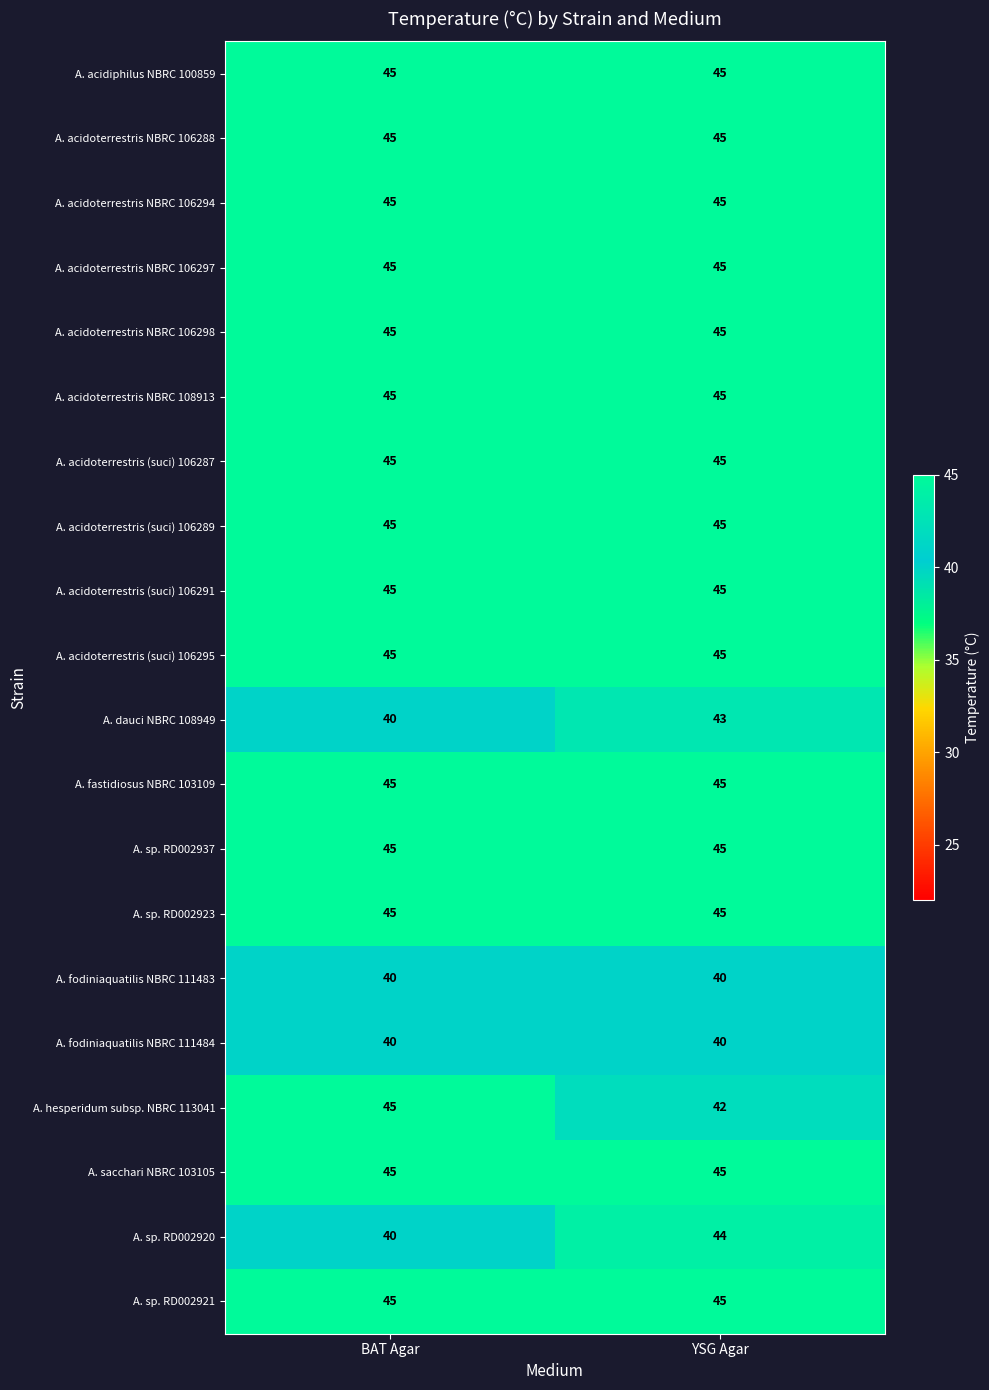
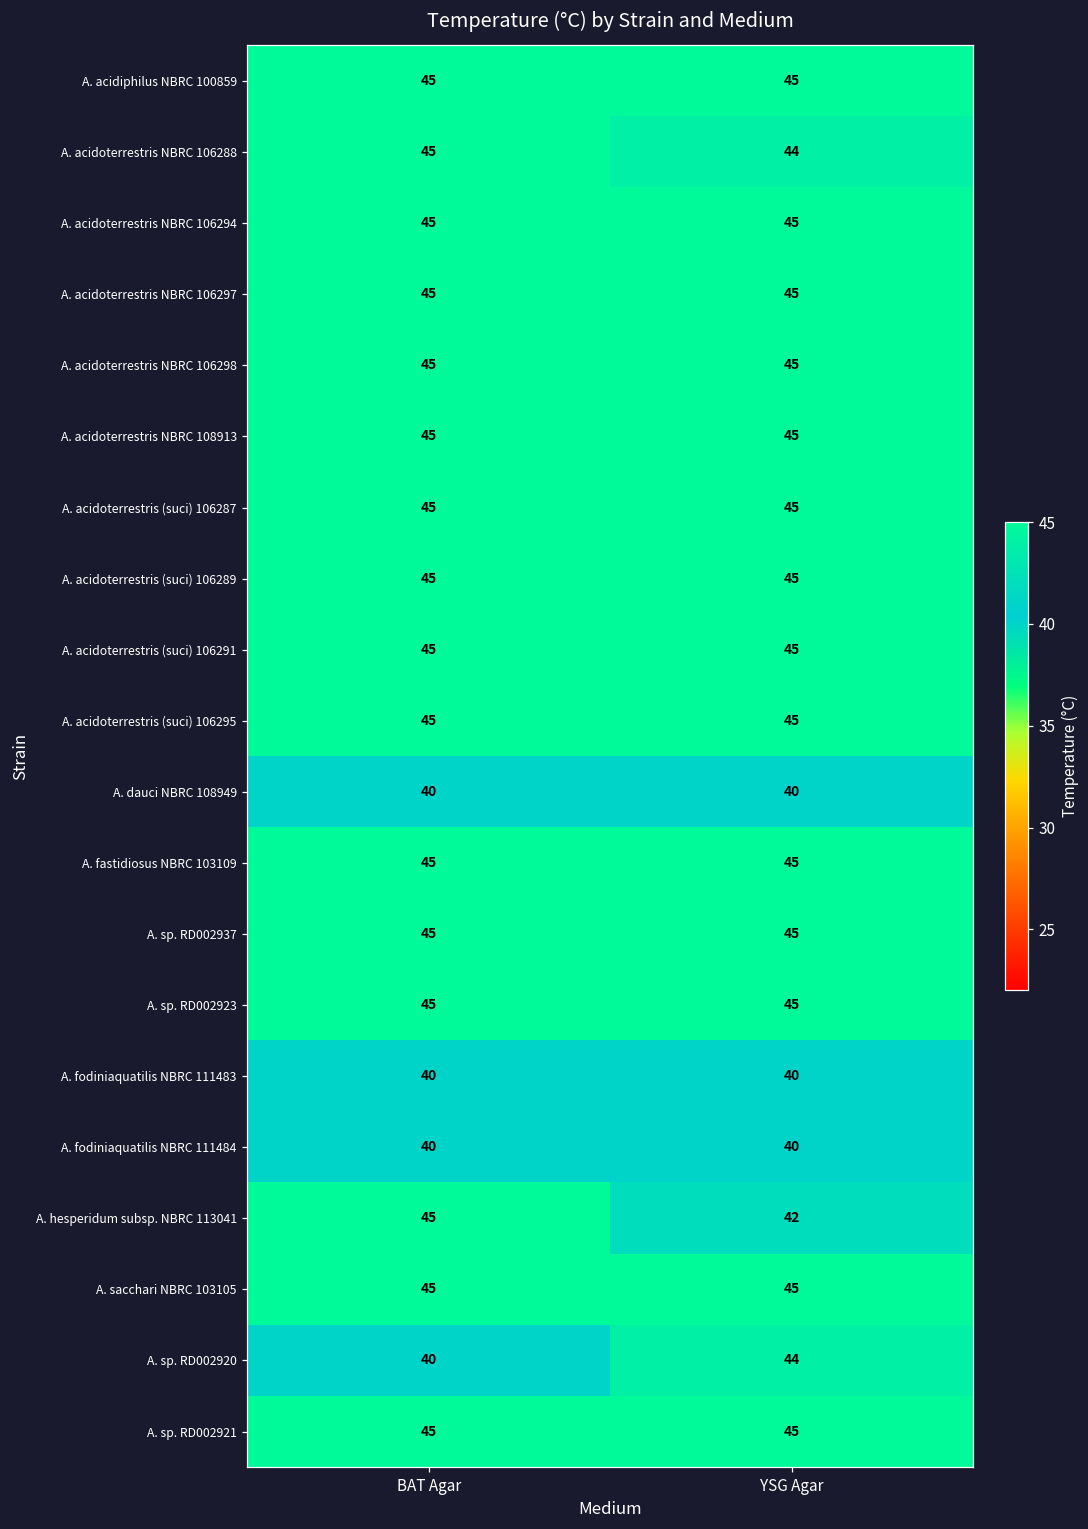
  {
    "A. acidiphilus NBRC 100859": {
      "BAT Agar": 45,
      "YSG Agar": 45
    },
    "A. acidoterrestris NBRC 106288": {
      "BAT Agar": 45,
-     "YSG Agar": 45
+     "YSG Agar": 44
    },
    "A. acidoterrestris NBRC 106294": {
      "BAT Agar": 45,
      "YSG Agar": 45
    },
    "A. acidoterrestris NBRC 106297": {
      "BAT Agar": 45,
      "YSG Agar": 45
    },
    "A. acidoterrestris NBRC 106298": {
      "BAT Agar": 45,
      "YSG Agar": 45
    },
    "A. acidoterrestris NBRC 108913": {
      "BAT Agar": 45,
      "YSG Agar": 45
    },
    "A. acidoterrestris (suci) 106287": {
      "BAT Agar": 45,
      "YSG Agar": 45
    },
    "A. acidoterrestris (suci) 106289": {
      "BAT Agar": 45,
      "YSG Agar": 45
    },
    "A. acidoterrestris (suci) 106291": {
      "BAT Agar": 45,
      "YSG Agar": 45
    },
    "A. acidoterrestris (suci) 106295": {
      "BAT Agar": 45,
      "YSG Agar": 45
    },
    "A. dauci NBRC 108949": {
      "BAT Agar": 40,
-     "YSG Agar": 43
+     "YSG Agar": 40
    },
    "A. fastidiosus NBRC 103109": {
      "BAT Agar": 45,
      "YSG Agar": 45
    },
    "A. sp. RD002937": {
      "BAT Agar": 45,
      "YSG Agar": 45
    },
    "A. sp. RD002923": {
      "BAT Agar": 45,
      "YSG Agar": 45
    },
    "A. fodiniaquatilis NBRC 111483": {
      "BAT Agar": 40,
      "YSG Agar": 40
    },
    "A. fodiniaquatilis NBRC 111484": {
      "BAT Agar": 40,
      "YSG Agar": 40
    },
    "A. hesperidum subsp. NBRC 113041": {
      "BAT Agar": 45,
      "YSG Agar": 42
    },
    "A. sacchari NBRC 103105": {
      "BAT Agar": 45,
      "YSG Agar": 45
    },
    "A. sp. RD002920": {
      "BAT Agar": 40,
      "YSG Agar": 44
    },
    "A. sp. RD002921": {
      "BAT Agar": 45,
      "YSG Agar": 45
    }
  }
